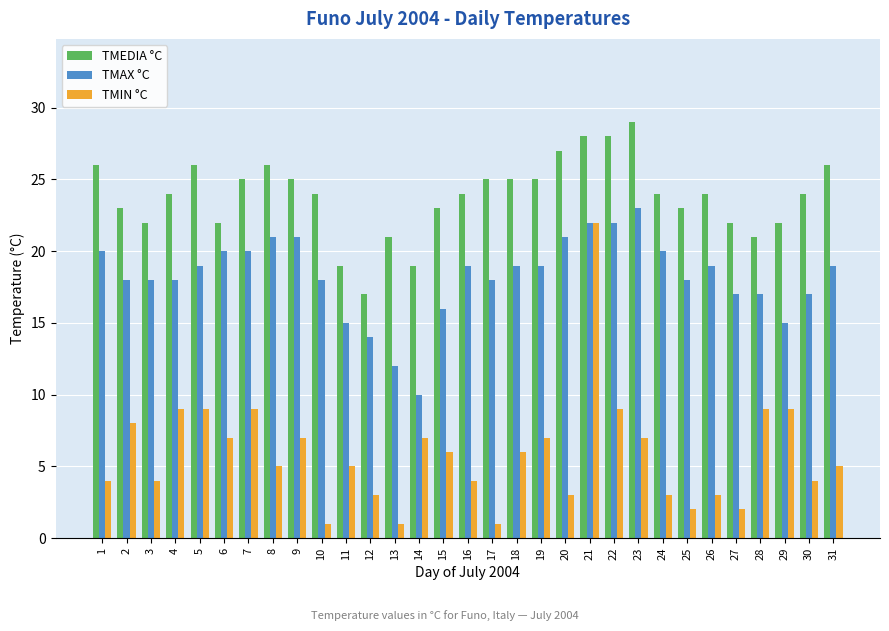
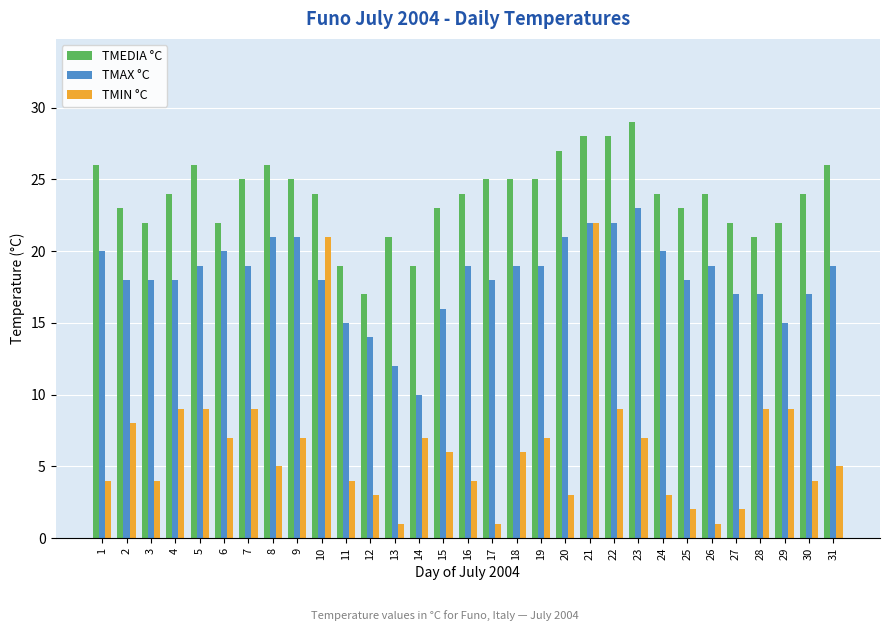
  {
    "TMEDIA °C": {
      "1": 26,
      "2": 23,
      "3": 22,
      "4": 24,
      "5": 26,
      "6": 22,
      "7": 25,
      "8": 26,
      "9": 25,
      "10": 24,
      "11": 19,
      "12": 17,
      "13": 21,
      "14": 19,
      "15": 23,
      "16": 24,
      "17": 25,
      "18": 25,
      "19": 25,
      "20": 27,
      "21": 28,
      "22": 28,
      "23": 29,
      "24": 24,
      "25": 23,
      "26": 24,
      "27": 22,
      "28": 21,
      "29": 22,
      "30": 24,
      "31": 26
    },
    "TMAX °C": {
      "1": 20,
      "2": 18,
      "3": 18,
      "4": 18,
      "5": 19,
      "6": 20,
-     "7": 20,
+     "7": 19,
      "8": 21,
      "9": 21,
      "10": 18,
      "11": 15,
      "12": 14,
      "13": 12,
      "14": 10,
      "15": 16,
      "16": 19,
      "17": 18,
      "18": 19,
      "19": 19,
      "20": 21,
      "21": 22,
      "22": 22,
      "23": 23,
      "24": 20,
      "25": 18,
      "26": 19,
      "27": 17,
      "28": 17,
      "29": 15,
      "30": 17,
      "31": 19
    },
    "TMIN °C": {
      "1": 4,
      "2": 8,
      "3": 4,
      "4": 9,
      "5": 9,
      "6": 7,
      "7": 9,
      "8": 5,
      "9": 7,
-     "10": 1,
-     "11": 5,
+     "10": 21,
+     "11": 4,
      "12": 3,
      "13": 1,
      "14": 7,
      "15": 6,
      "16": 4,
      "17": 1,
      "18": 6,
      "19": 7,
      "20": 3,
      "21": 22,
      "22": 9,
      "23": 7,
      "24": 3,
      "25": 2,
-     "26": 3,
+     "26": 1,
      "27": 2,
      "28": 9,
      "29": 9,
      "30": 4,
      "31": 5
    }
  }
